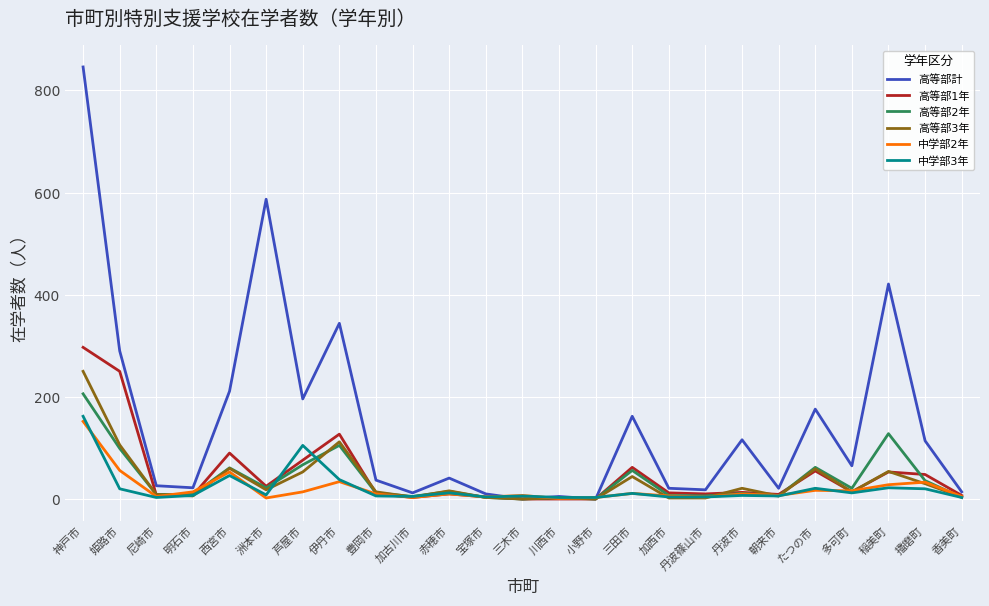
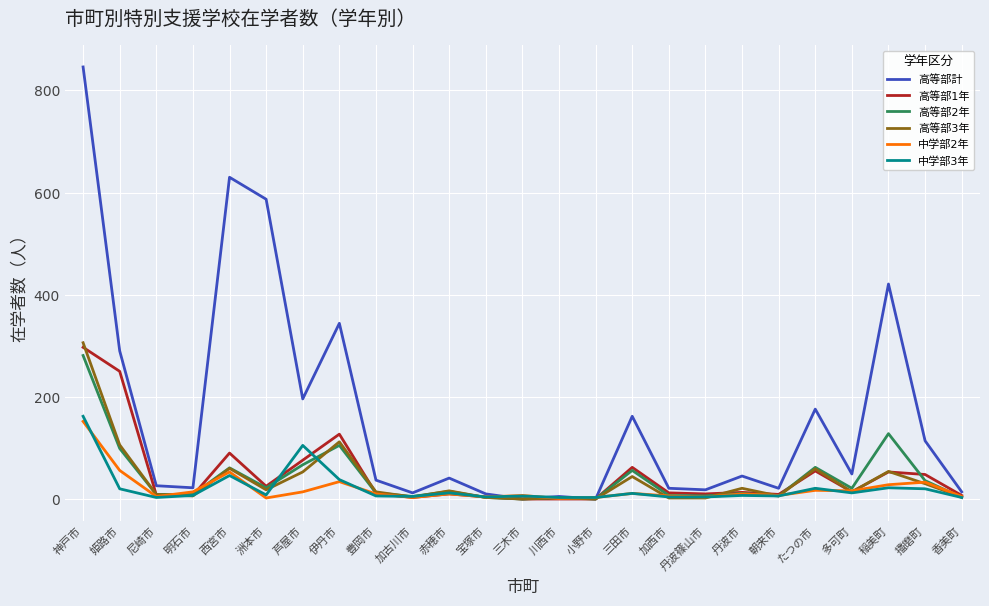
  {
    "高等部計": {
      "神戸市": 850,
      "姫路市": 290,
      "尼崎市": 30,
      "明石市": 20,
-     "西宮市": 210,
+     "西宮市": 630,
      "洲本市": 590,
      "芦屋市": 200,
      "伊丹市": 340,
      "豊岡市": 40,
      "加古川市": 10,
      "赤穂市": 40,
      "宝塚市": 10,
      "三田市": 160,
      "加西市": 20,
      "丹波篠山市": 20,
-     "丹波市": 120,
+     "丹波市": 50,
      "朝来市": 20,
      "たつの市": 180,
-     "多可町": 70,
+     "多可町": 50,
      "稲美町": 420,
      "播磨町": 110,
      "香美町": 10
    },
    "高等部1年": {
      "神戸市": 300,
      "姫路市": 250,
      "西宮市": 90,
      "芦屋市": 80,
      "伊丹市": 130,
      "三田市": 60,
      "播磨町": 50
    },
    "高等部2年": {
-     "神戸市": 210,
+     "神戸市": 280,
      "姫路市": 100,
      "芦屋市": 70,
      "伊丹市": 110,
      "三田市": 60,
      "稲美町": 130
    },
    "高等部3年": {
-     "神戸市": 250,
+     "神戸市": 310,
      "姫路市": 110,
      "芦屋市": 50,
      "伊丹市": 110,
      "三田市": 40,
      "丹波市": 20
    },
    "中学部2年": {
      "神戸市": 150,
      "姫路市": 60,
      "明石市": 10,
      "西宮市": 50,
      "洲本市": 0,
      "芦屋市": 10,
      "稲美町": 30
    },
    "中学部3年": {
      "神戸市": 160,
      "姫路市": 20,
      "西宮市": 50,
      "洲本市": 10,
      "芦屋市": 110,
      "稲美町": 20,
      "播磨町": 20
    }
  }
